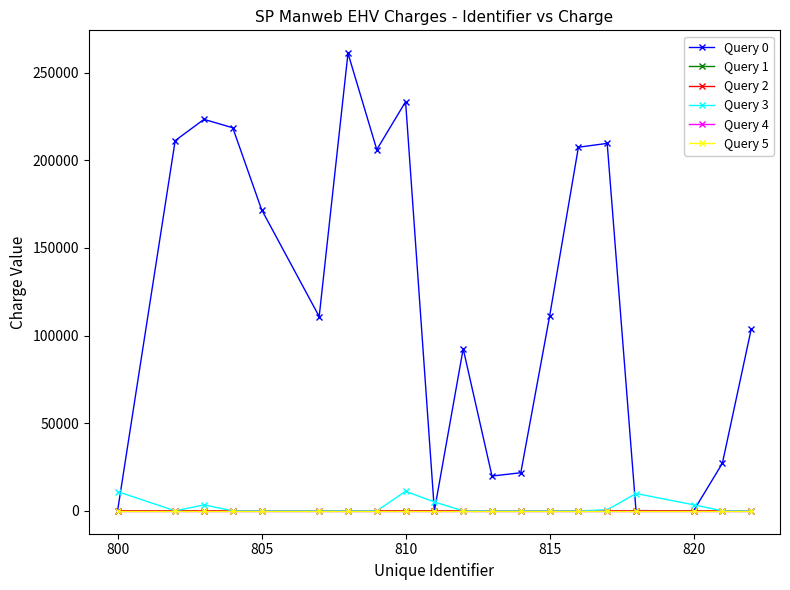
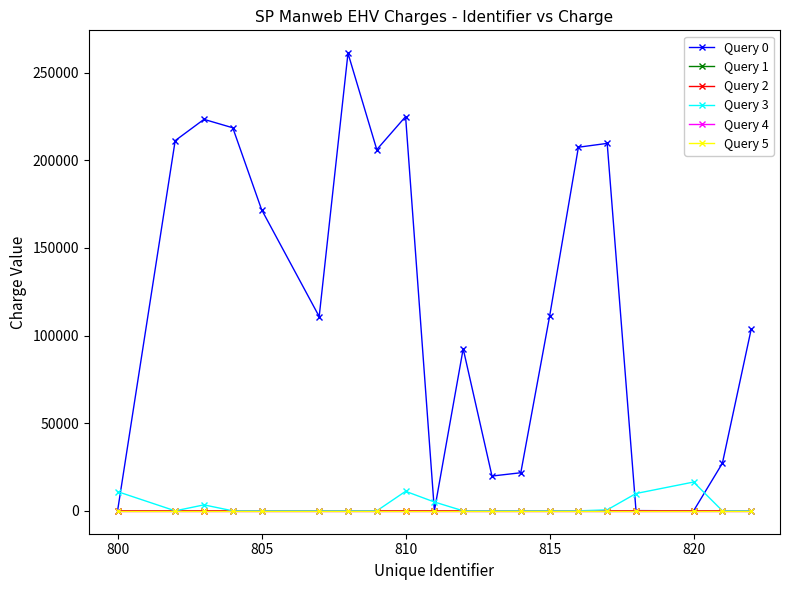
  {
    "Query 0": {
      "805": 172000,
-     "810": 233000,
+     "810": 225000,
      "815": 111000
    },
    "Query 5": {
      "810": 0
    },
    "Query 3": {
      "800": 11000,
      "810": 11000,
-     "820": 3000
+     "820": 16000
    }
  }
